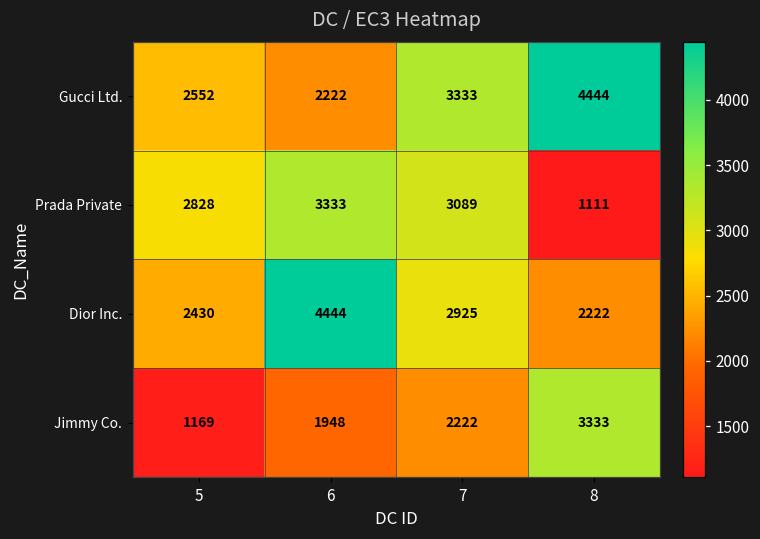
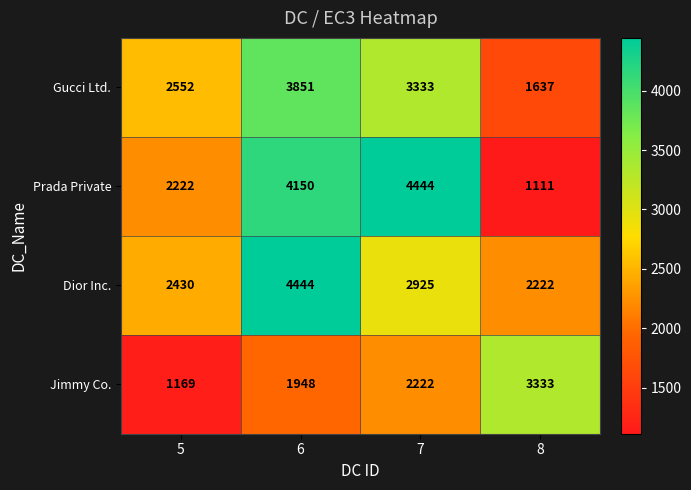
  {
    "Gucci Ltd.": {
      "5": 2552,
-     "6": 2222,
+     "6": 3851,
      "7": 3333,
-     "8": 4444
+     "8": 1637
    },
    "Prada Private": {
-     "5": 2828,
-     "6": 3333,
-     "7": 3089,
+     "5": 2222,
+     "6": 4150,
+     "7": 4444,
      "8": 1111
    },
    "Dior Inc.": {
      "5": 2430,
      "6": 4444,
      "7": 2925,
      "8": 2222
    },
    "Jimmy Co.": {
      "5": 1169,
      "6": 1948,
      "7": 2222,
      "8": 3333
    }
  }
